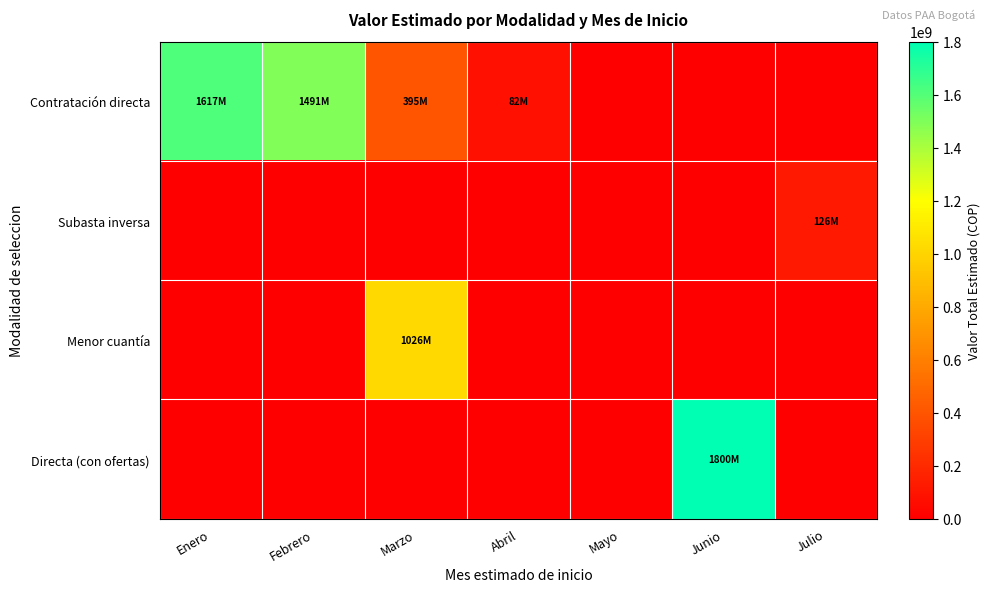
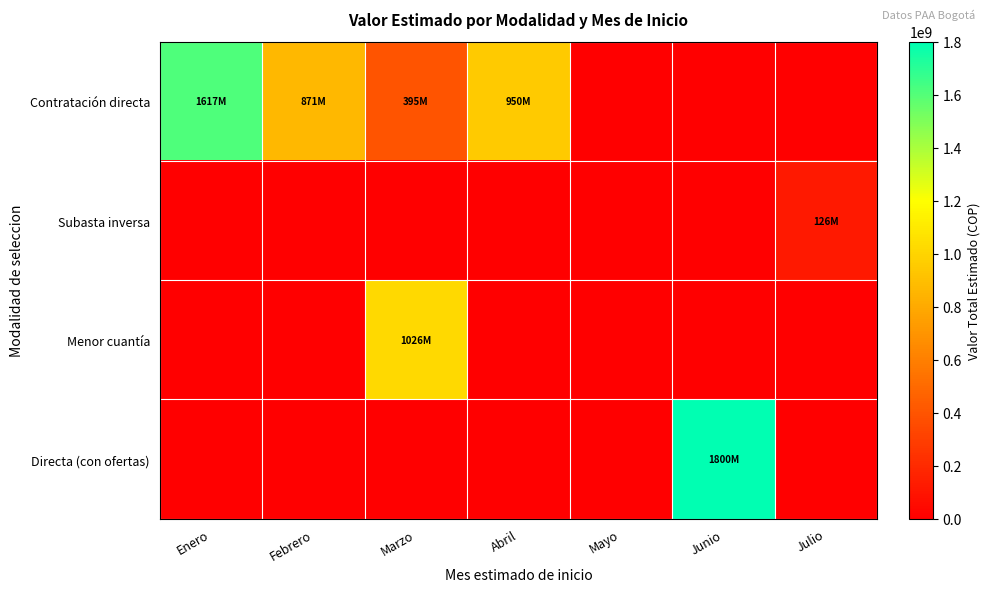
  {
    "Contratación directa": {
      "Enero": "1617M",
-     "Febrero": "1491M",
+     "Febrero": "871M",
      "Marzo": "395M",
-     "Abril": "82M"
+     "Abril": "950M"
    },
    "Subasta inversa": {
      "Julio": "126M"
    },
    "Menor cuantía": {
      "Marzo": "1026M"
    },
    "Directa (con ofertas)": {
      "Junio": "1800M"
    }
  }
